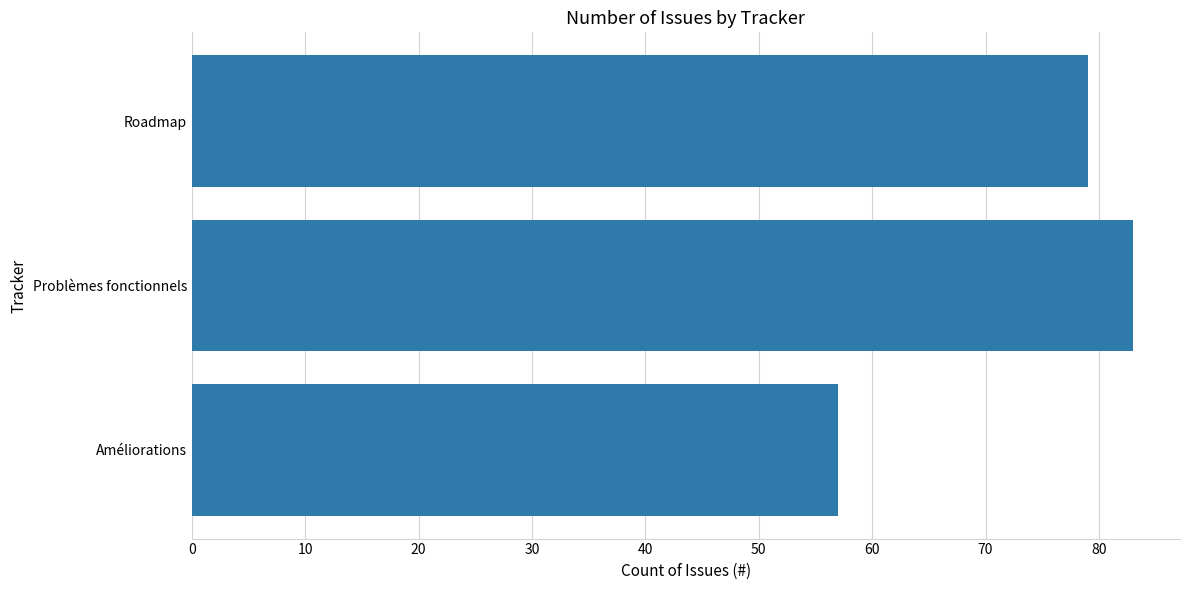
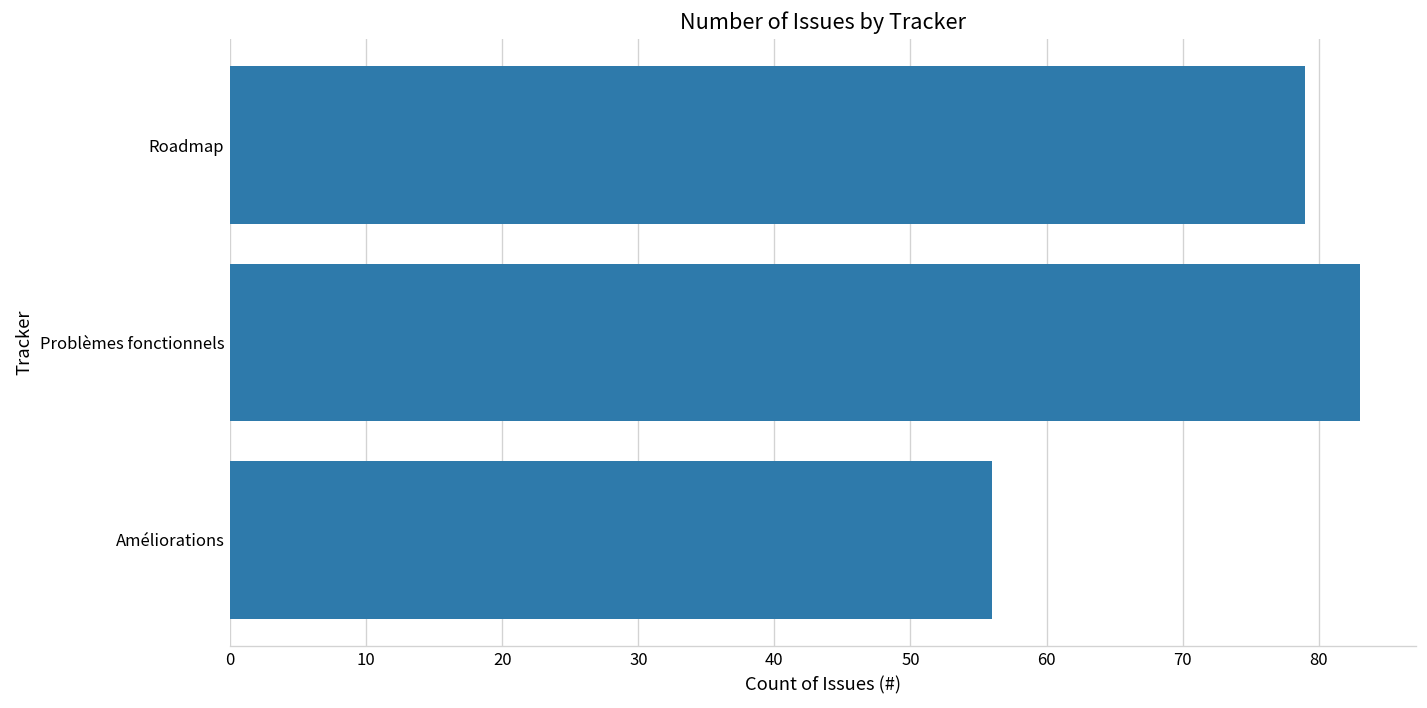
  {
    "Roadmap": 79,
    "Problèmes fonctionnels": 83,
-   "Améliorations": 57
+   "Améliorations": 56
  }
